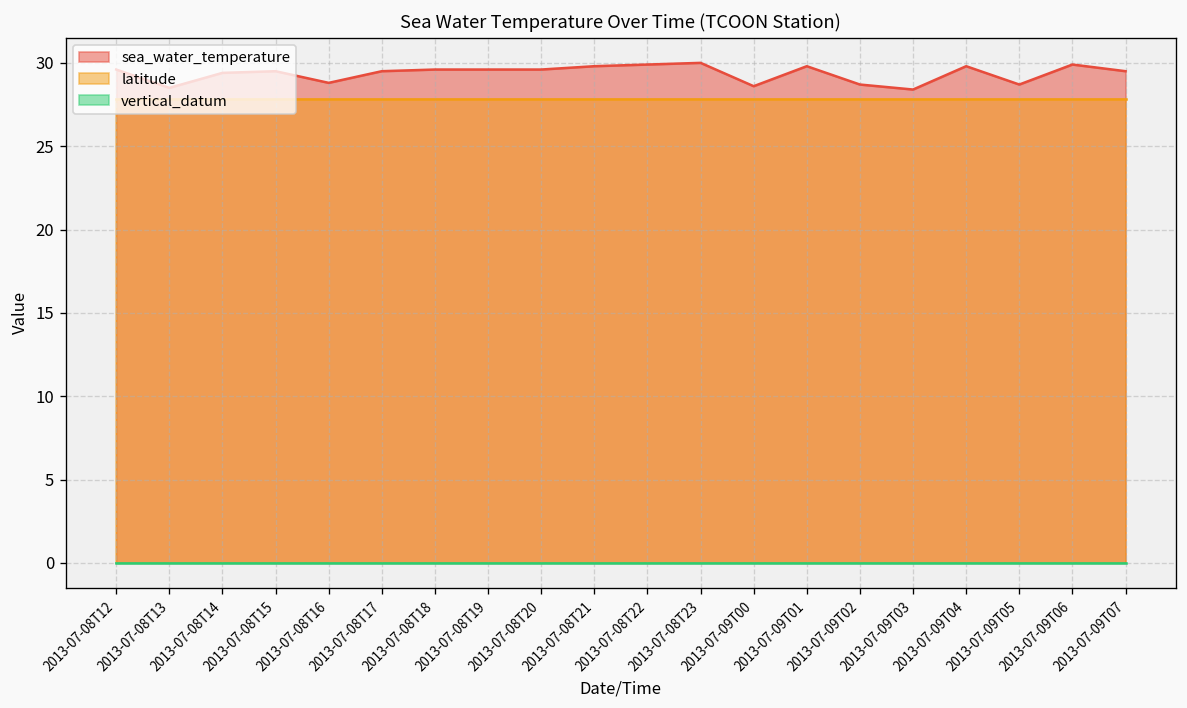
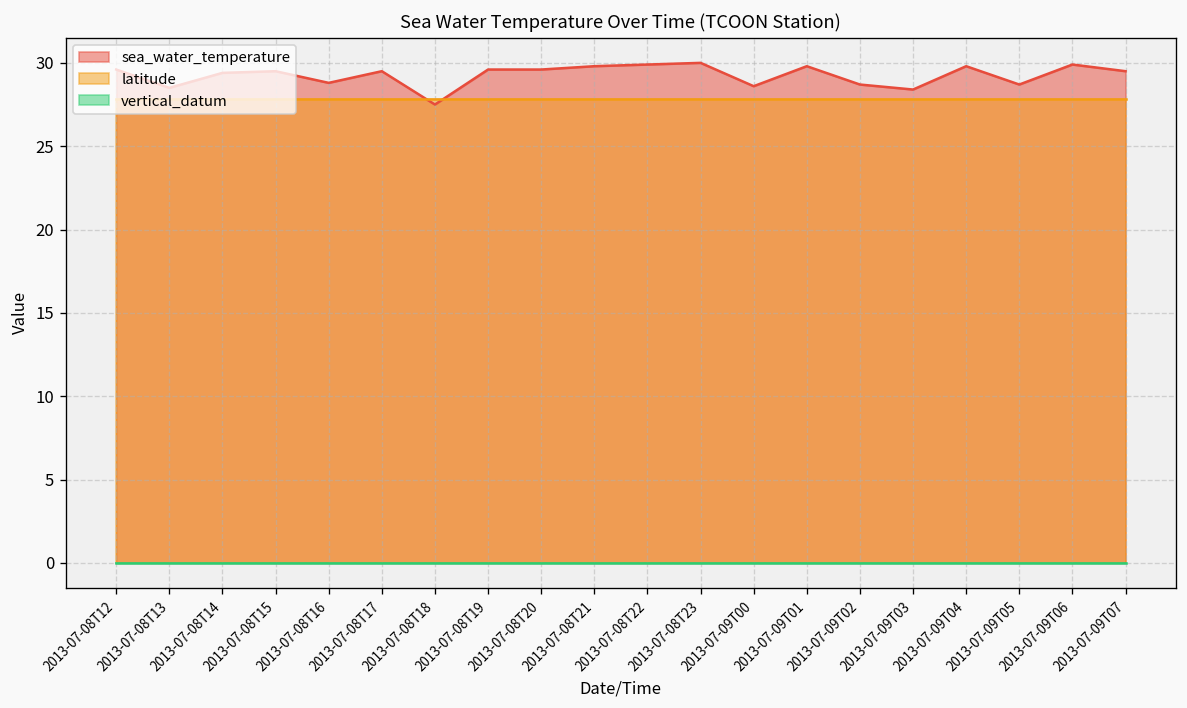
  {
    "sea_water_temperature": {
      "2013-07-08T16": 28.8,
      "2013-07-08T17": 29.5,
-     "2013-07-08T18": 29.6,
+     "2013-07-08T18": 27.5,
      "2013-07-08T19": 29.6,
      "2013-07-08T20": 29.6,
      "2013-07-08T21": 29.8,
      "2013-07-08T22": 29.9,
      "2013-07-08T23": 30.0,
      "2013-07-09T00": 28.6,
      "2013-07-09T01": 29.8,
      "2013-07-09T02": 28.7,
      "2013-07-09T03": 28.4,
      "2013-07-09T04": 29.8,
      "2013-07-09T05": 28.7,
      "2013-07-09T06": 29.9,
      "2013-07-09T07": 29.5
    },
    "latitude": {
      "2013-07-08T16": 27.8,
      "2013-07-08T17": 27.8,
      "2013-07-08T18": 27.8,
      "2013-07-08T19": 27.8,
      "2013-07-08T20": 27.8,
      "2013-07-08T21": 27.8,
      "2013-07-08T22": 27.8,
      "2013-07-08T23": 27.8,
      "2013-07-09T00": 27.8,
      "2013-07-09T01": 27.8,
      "2013-07-09T02": 27.8,
      "2013-07-09T03": 27.8,
      "2013-07-09T04": 27.8,
      "2013-07-09T05": 27.8,
      "2013-07-09T06": 27.8,
      "2013-07-09T07": 27.8
    },
    "vertical_datum": {
      "2013-07-08T12": 0.0,
      "2013-07-08T13": 0.0,
      "2013-07-08T14": 0.0,
      "2013-07-08T15": 0.0,
      "2013-07-08T16": 0.0,
      "2013-07-08T17": 0.0,
      "2013-07-08T18": 0.0,
      "2013-07-08T19": 0.0,
      "2013-07-08T20": 0.0,
      "2013-07-08T21": 0.0,
      "2013-07-08T22": 0.0,
      "2013-07-08T23": 0.0,
      "2013-07-09T00": 0.0,
      "2013-07-09T01": 0.0,
      "2013-07-09T02": 0.0,
      "2013-07-09T03": 0.0,
      "2013-07-09T04": 0.0,
      "2013-07-09T05": 0.0,
      "2013-07-09T06": 0.0,
      "2013-07-09T07": 0.0
    }
  }
